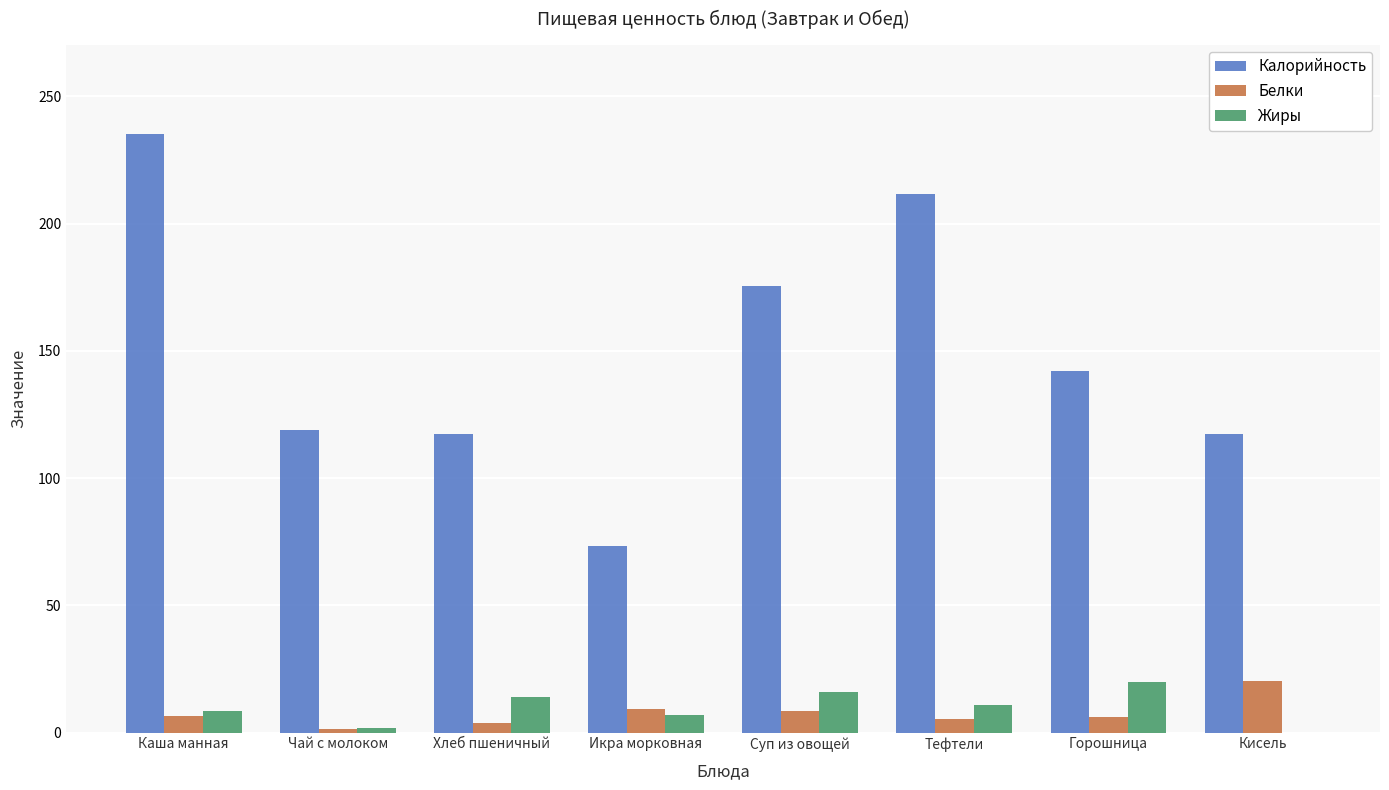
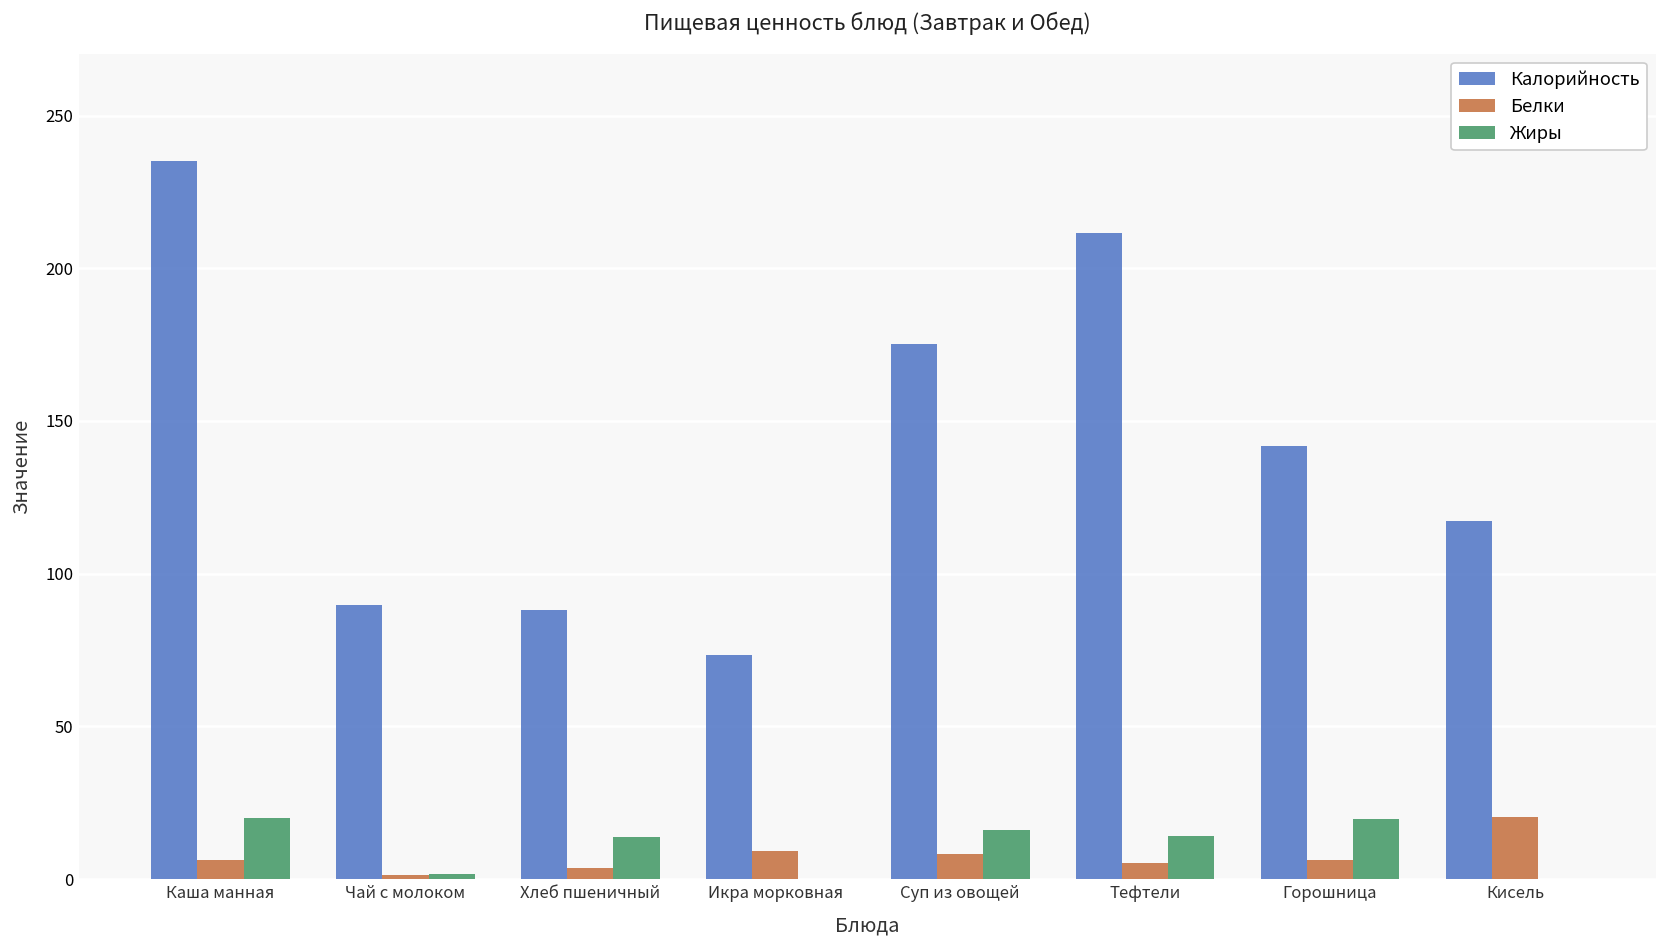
  {
    "Калорийность": {
      "Каша манная": 235,
-     "Чай с молоком": 119,
-     "Хлеб пшеничный": 118,
+     "Чай с молоком": 90,
+     "Хлеб пшеничный": 88,
      "Икра морковная": 73,
      "Суп из овощей": 175,
      "Тефтели": 212,
      "Горошница": 142,
      "Кисель": 117
    },
    "Белки": {
      "Каша манная": 6,
      "Чай с молоком": 1,
      "Хлеб пшеничный": 4,
      "Икра морковная": 9,
      "Суп из овощей": 8,
      "Тефтели": 5,
      "Горошница": 6,
      "Кисель": 20
    },
    "Жиры": {
-     "Каша манная": 9,
+     "Каша манная": 20,
      "Чай с молоком": 2,
      "Хлеб пшеничный": 14,
-     "Икра морковная": 7,
+     "Икра морковная": 0,
      "Суп из овощей": 16,
-     "Тефтели": 11,
+     "Тефтели": 14,
      "Горошница": 20,
      "Кисель": 0
    }
  }
